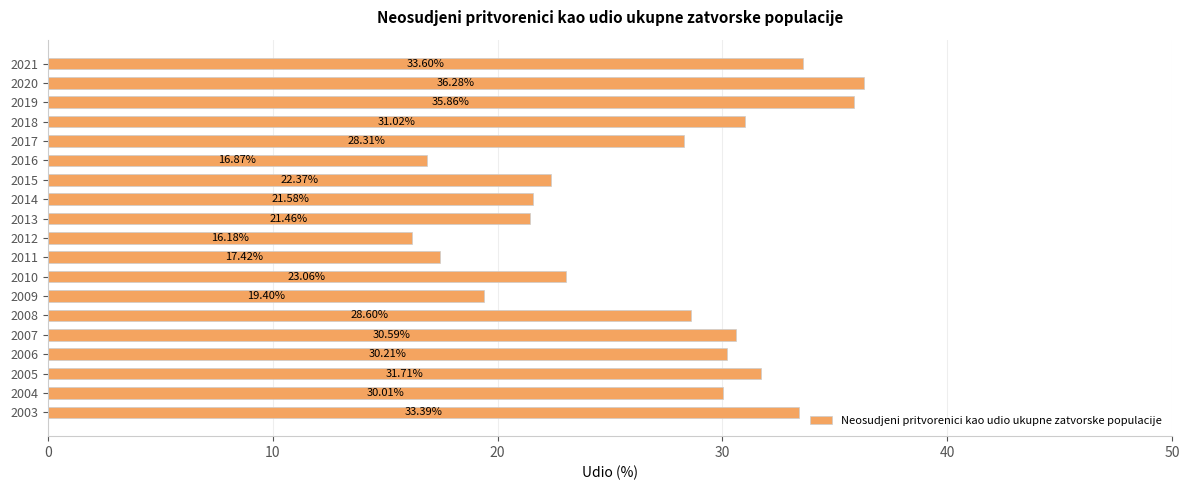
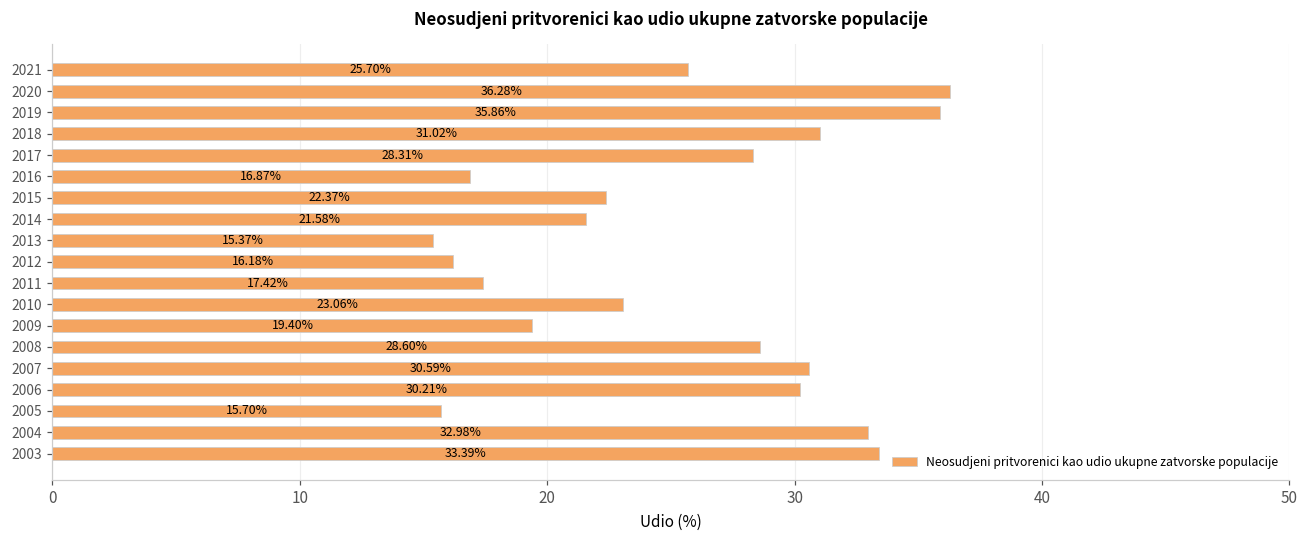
  {
-   "2021": "33.60%",
+   "2021": "25.70%",
    "2020": "36.28%",
    "2019": "35.86%",
    "2018": "31.02%",
    "2017": "28.31%",
    "2016": "16.87%",
    "2015": "22.37%",
    "2014": "21.58%",
-   "2013": "21.46%",
+   "2013": "15.37%",
    "2012": "16.18%",
    "2011": "17.42%",
    "2010": "23.06%",
    "2009": "19.40%",
    "2008": "28.60%",
    "2007": "30.59%",
    "2006": "30.21%",
-   "2005": "31.71%",
-   "2004": "30.01%",
+   "2005": "15.70%",
+   "2004": "32.98%",
    "2003": "33.39%"
  }
